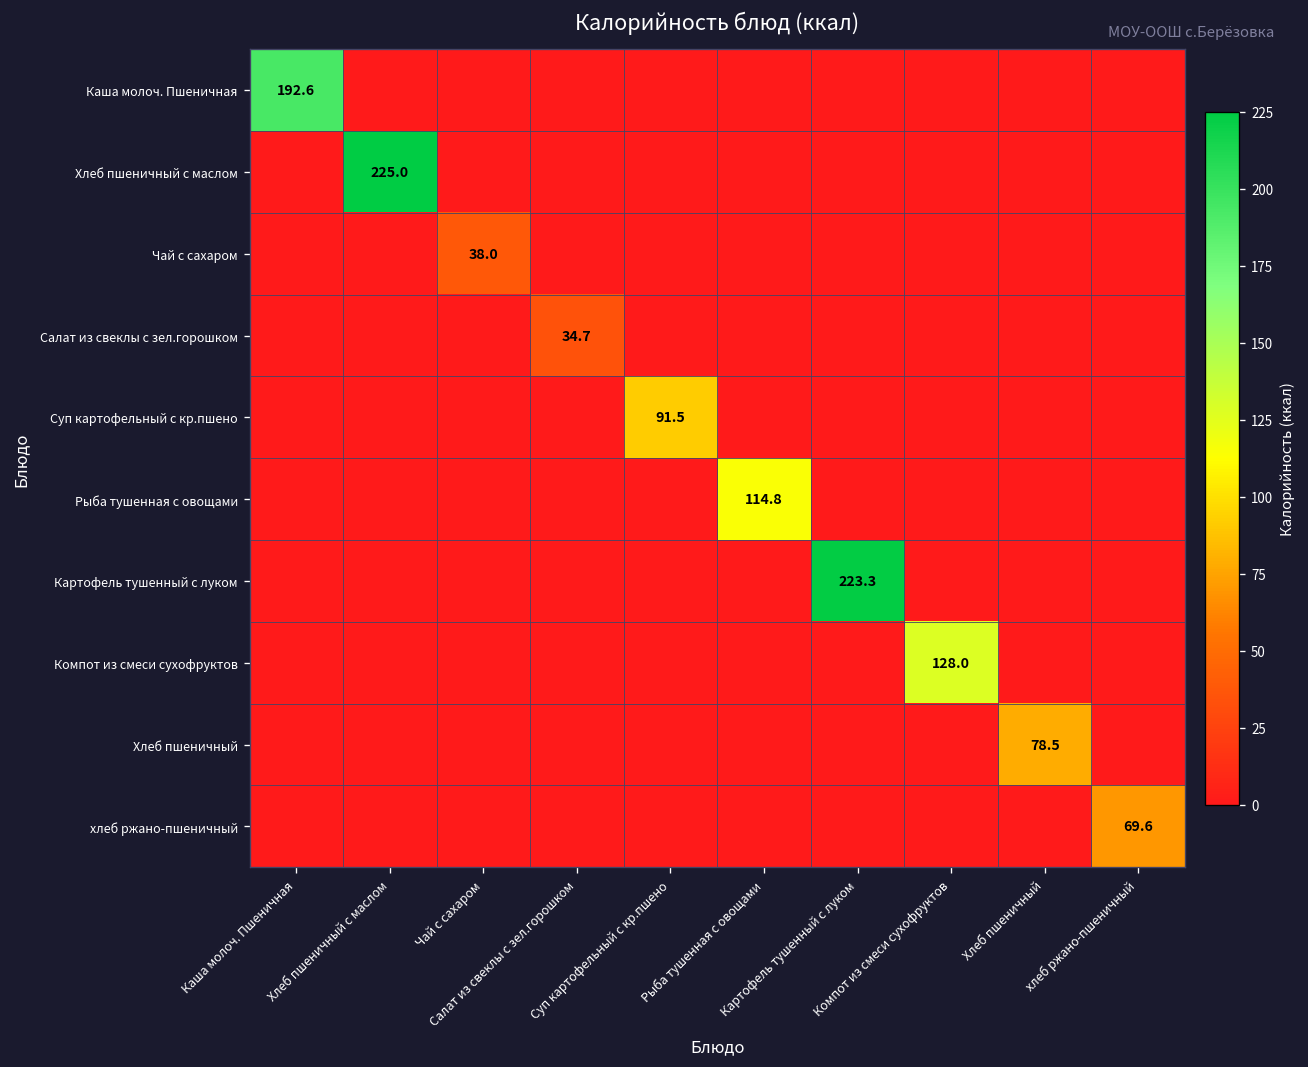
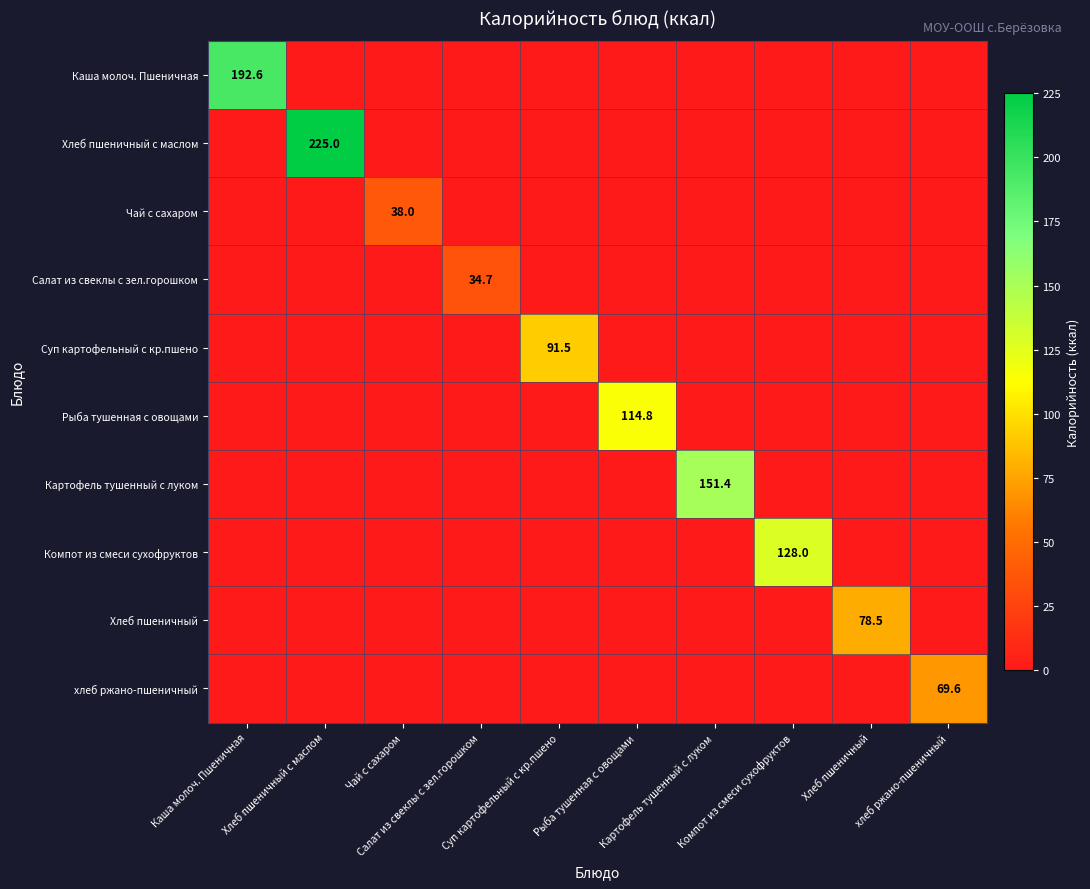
  {
    "Каша молоч. Пшеничная": {
      "Каша молоч. Пшеничная": 192.6
    },
    "Хлеб пшеничный с маслом": {
      "Хлеб пшеничный с маслом": 225.0
    },
    "Чай с сахаром": {
      "Чай с сахаром": 38.0
    },
    "Салат из свеклы с зел.горошком": {
      "Салат из свеклы с зел.горошком": 34.7
    },
    "Суп картофельный с кр.пшено": {
      "Суп картофельный с кр.пшено": 91.5
    },
    "Рыба тушенная с овощами": {
      "Рыба тушенная с овощами": 114.8
    },
    "Картофель тушенный с луком": {
-     "Картофель тушенный с луком": 223.3
+     "Картофель тушенный с луком": 151.4
    },
    "Компот из смеси сухофруктов": {
      "Компот из смеси сухофруктов": 128.0
    },
    "Хлеб пшеничный": {
      "Хлеб пшеничный": 78.5
    },
    "хлеб ржано-пшеничный": {
      "хлеб ржано-пшеничный": 69.6
    }
  }
